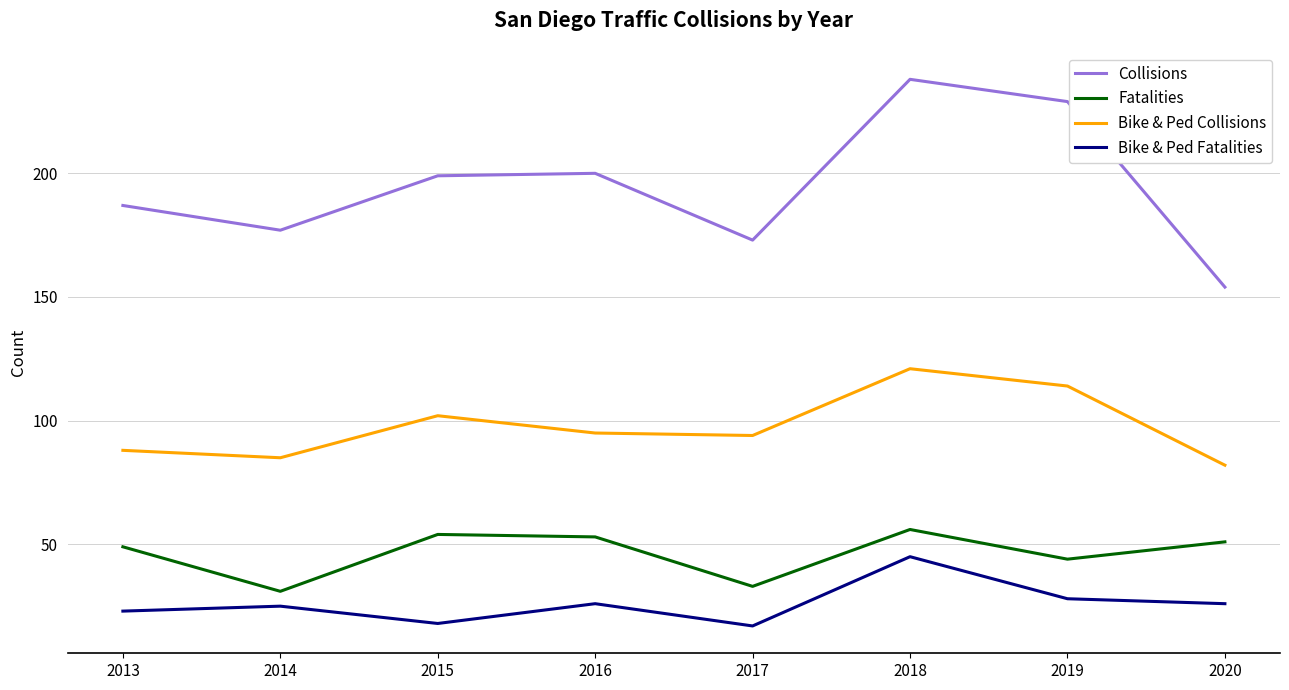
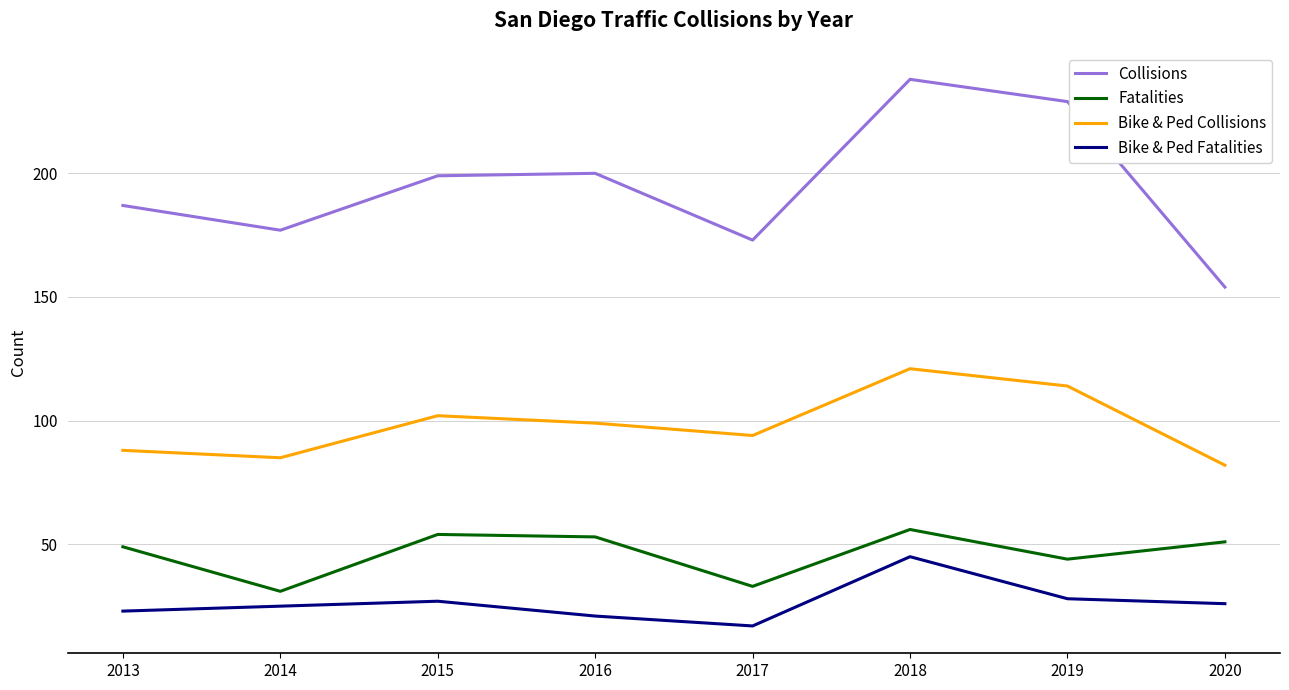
  {
    "Collisions": {
      "2013": 187,
      "2014": 177,
      "2015": 199,
      "2016": 200,
      "2017": 173,
      "2018": 238,
      "2019": 229,
      "2020": 154
    },
    "Fatalities": {
      "2013": 49,
      "2014": 31,
      "2015": 54,
      "2016": 53,
      "2017": 33,
      "2018": 56,
      "2019": 44,
      "2020": 51
    },
    "Bike & Ped Collisions": {
      "2013": 88,
      "2014": 85,
      "2015": 102,
-     "2016": 95,
+     "2016": 99,
      "2017": 94,
      "2018": 121,
      "2019": 114,
      "2020": 82
    },
    "Bike & Ped Fatalities": {
      "2013": 23,
      "2014": 25,
-     "2015": 18,
-     "2016": 26,
+     "2015": 27,
+     "2016": 21,
      "2017": 17,
      "2018": 45,
      "2019": 28,
      "2020": 26
    }
  }
